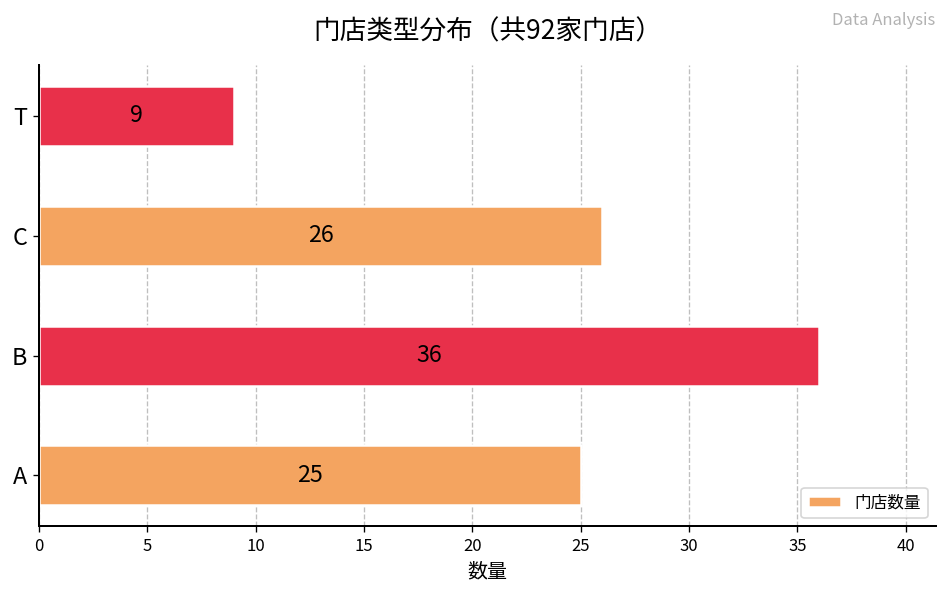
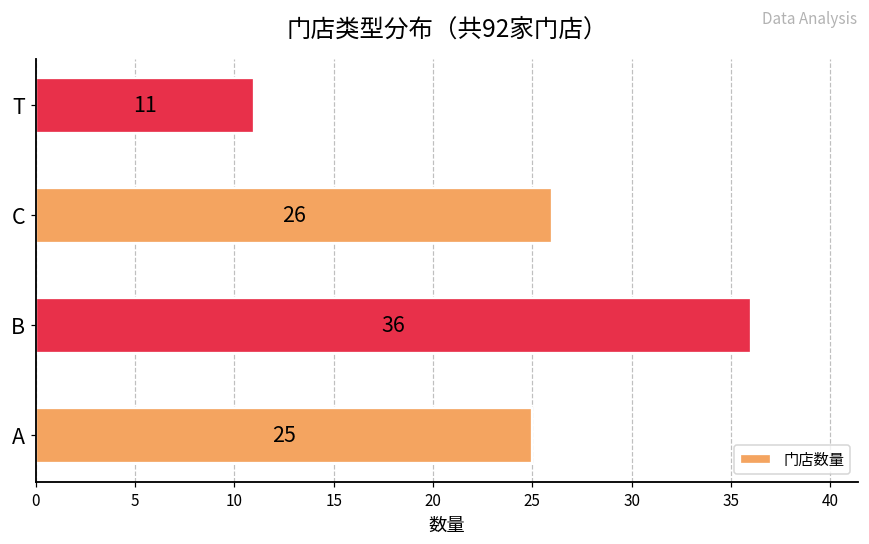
  {
-   "T": 9,
+   "T": 11,
    "C": 26,
    "B": 36,
    "A": 25
  }
